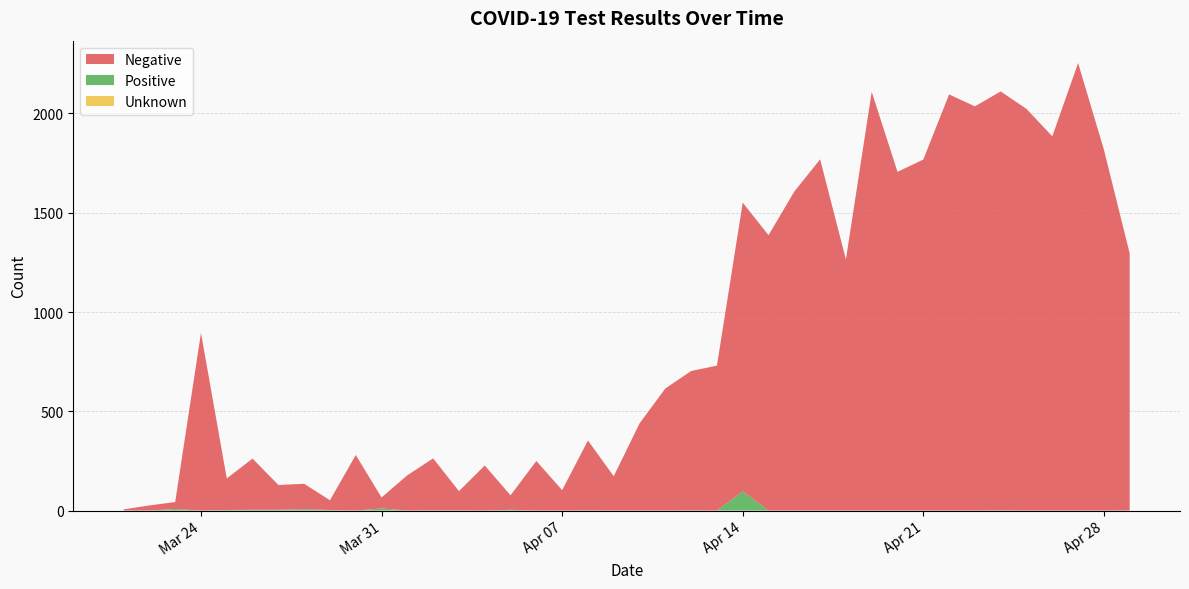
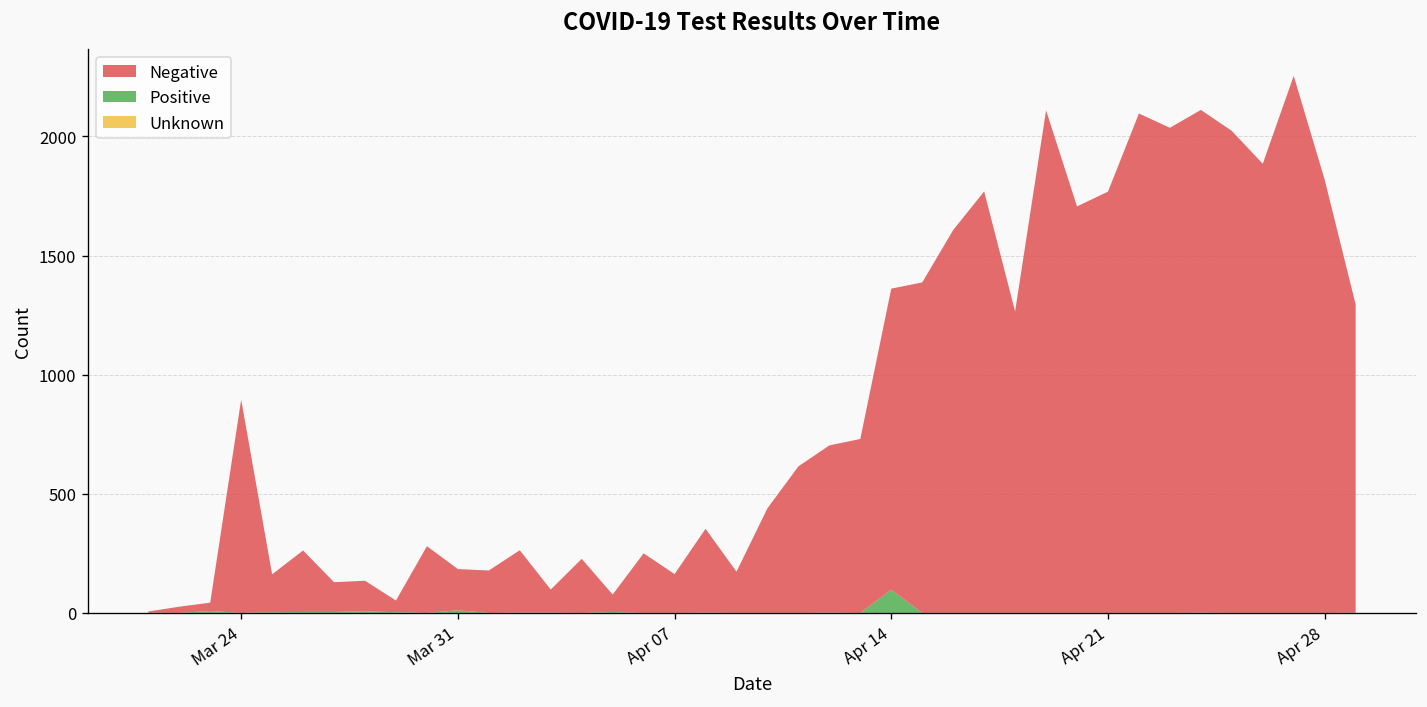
  {
    "Unknown": {
      "Apr 14": 0
    },
    "Positive": {
      "Apr 14": 100
    },
    "Negative": {
      "Mar 24": 900,
-     "Mar 31": 60,
-     "Apr 07": 100,
-     "Apr 14": 1450,
+     "Mar 31": 170,
+     "Apr 07": 160,
+     "Apr 14": 1260,
      "Apr 21": 1770,
      "Apr 28": 1820
    }
  }
